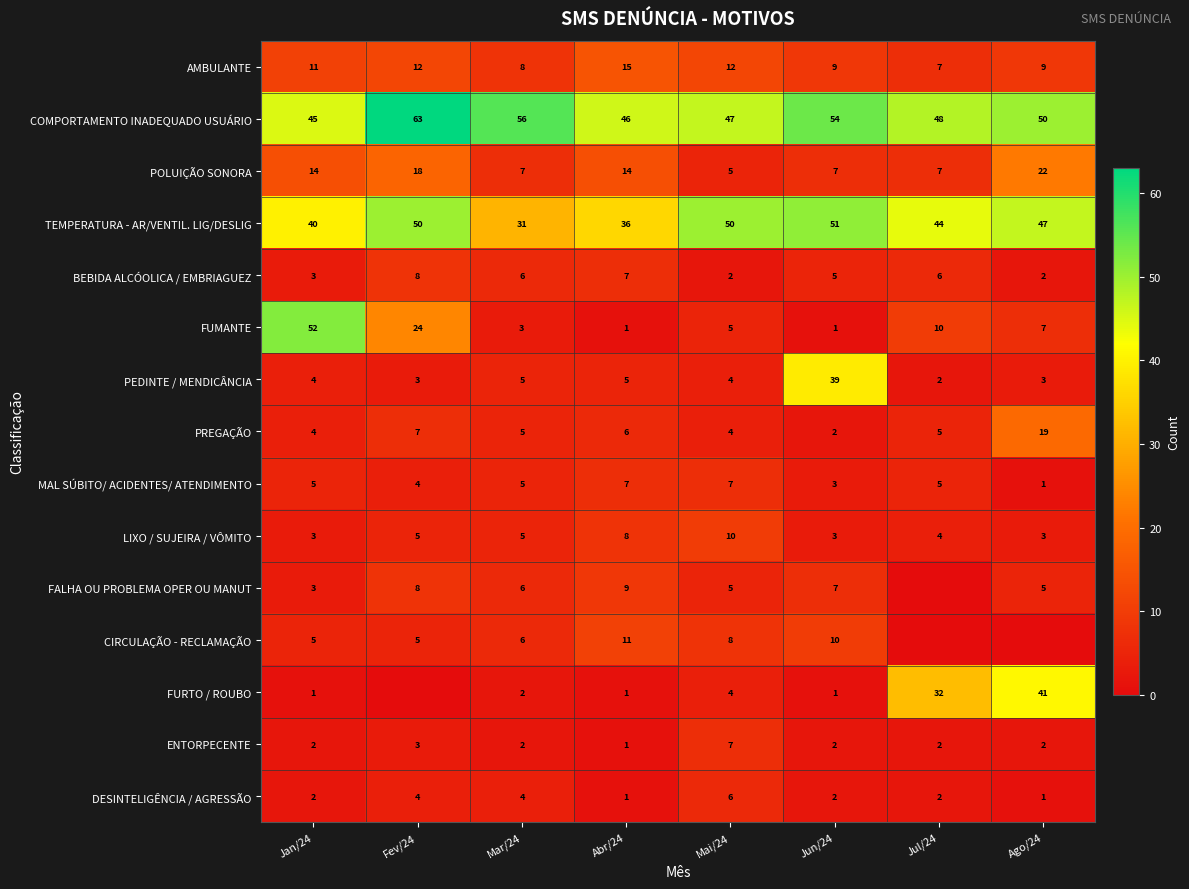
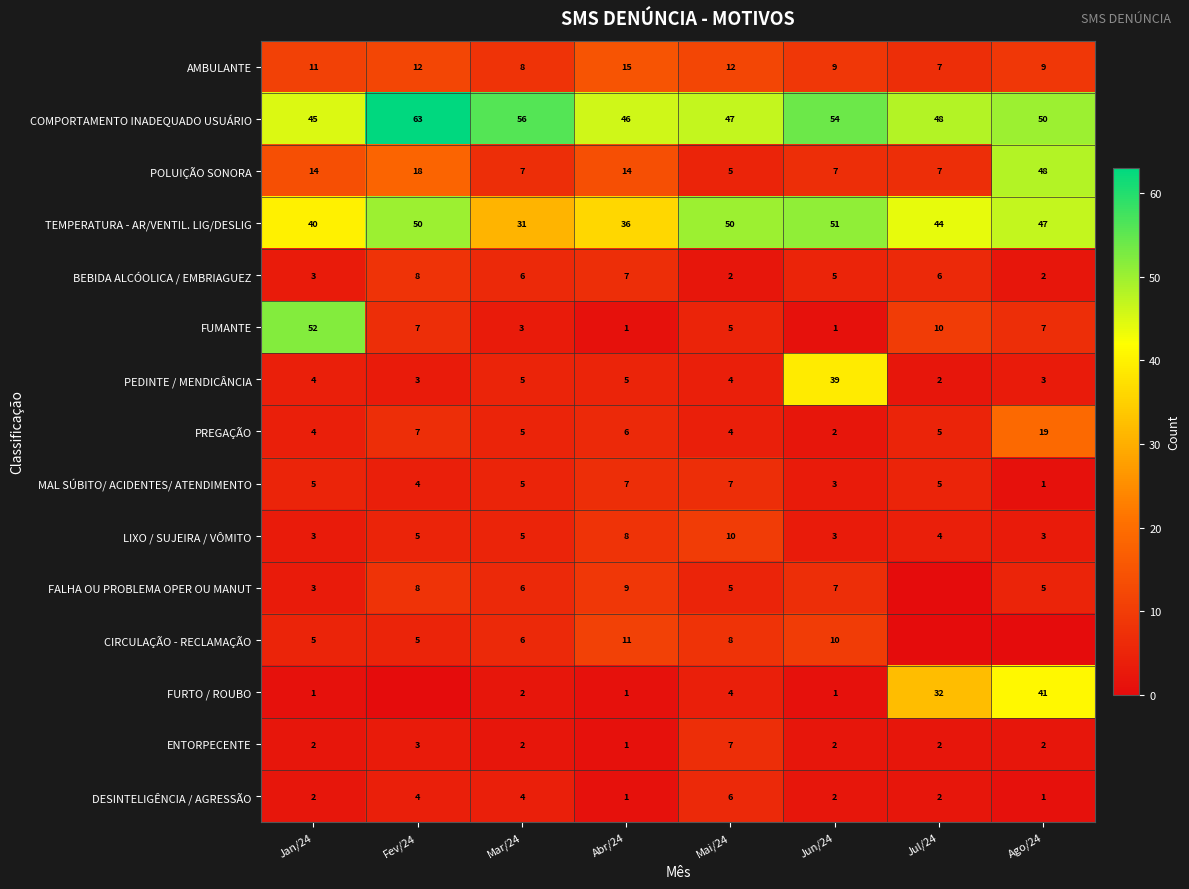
  {
    "AMBULANTE": {
      "Jan/24": 11,
      "Fev/24": 12,
      "Mar/24": 8,
      "Abr/24": 15,
      "Mai/24": 12,
      "Jun/24": 9,
      "Jul/24": 7,
      "Ago/24": 9
    },
    "COMPORTAMENTO INADEQUADO USUÁRIO": {
      "Jan/24": 45,
      "Fev/24": 63,
      "Mar/24": 56,
      "Abr/24": 46,
      "Mai/24": 47,
      "Jun/24": 54,
      "Jul/24": 48,
      "Ago/24": 50
    },
    "POLUIÇÃO SONORA": {
      "Jan/24": 14,
      "Fev/24": 18,
      "Mar/24": 7,
      "Abr/24": 14,
      "Mai/24": 5,
      "Jun/24": 7,
      "Jul/24": 7,
-     "Ago/24": 22
+     "Ago/24": 48
    },
    "TEMPERATURA - AR/VENTIL. LIG/DESLIG": {
      "Jan/24": 40,
      "Fev/24": 50,
      "Mar/24": 31,
      "Abr/24": 36,
      "Mai/24": 50,
      "Jun/24": 51,
      "Jul/24": 44,
      "Ago/24": 47
    },
    "BEBIDA ALCÓOLICA / EMBRIAGUEZ": {
      "Jan/24": 3,
      "Fev/24": 8,
      "Mar/24": 6,
      "Abr/24": 7,
      "Mai/24": 2,
      "Jun/24": 5,
      "Jul/24": 6,
      "Ago/24": 2
    },
    "FUMANTE": {
      "Jan/24": 52,
-     "Fev/24": 24,
+     "Fev/24": 7,
      "Mar/24": 3,
      "Abr/24": 1,
      "Mai/24": 5,
      "Jun/24": 1,
      "Jul/24": 10,
      "Ago/24": 7
    },
    "PEDINTE / MENDICÂNCIA": {
      "Jan/24": 4,
      "Fev/24": 3,
      "Mar/24": 5,
      "Abr/24": 5,
      "Mai/24": 4,
      "Jun/24": 39,
      "Jul/24": 2,
      "Ago/24": 3
    },
    "PREGAÇÃO": {
      "Jan/24": 4,
      "Fev/24": 7,
      "Mar/24": 5,
      "Abr/24": 6,
      "Mai/24": 4,
      "Jun/24": 2,
      "Jul/24": 5,
      "Ago/24": 19
    },
    "MAL SÚBITO/ ACIDENTES/ ATENDIMENTO": {
      "Jan/24": 5,
      "Fev/24": 4,
      "Mar/24": 5,
      "Abr/24": 7,
      "Mai/24": 7,
      "Jun/24": 3,
      "Jul/24": 5,
      "Ago/24": 1
    },
    "LIXO / SUJEIRA / VÔMITO": {
      "Jan/24": 3,
      "Fev/24": 5,
      "Mar/24": 5,
      "Abr/24": 8,
      "Mai/24": 10,
      "Jun/24": 3,
      "Jul/24": 4,
      "Ago/24": 3
    },
    "FALHA OU PROBLEMA OPER OU MANUT": {
      "Jan/24": 3,
      "Fev/24": 8,
      "Mar/24": 6,
      "Abr/24": 9,
      "Mai/24": 5,
      "Jun/24": 7,
      "Ago/24": 5
    },
    "CIRCULAÇÃO - RECLAMAÇÃO": {
      "Jan/24": 5,
      "Fev/24": 5,
      "Mar/24": 6,
      "Abr/24": 11,
      "Mai/24": 8,
      "Jun/24": 10
    },
    "FURTO / ROUBO": {
      "Jan/24": 1,
      "Mar/24": 2,
      "Abr/24": 1,
      "Mai/24": 4,
      "Jun/24": 1,
      "Jul/24": 32,
      "Ago/24": 41
    },
    "ENTORPECENTE": {
      "Jan/24": 2,
      "Fev/24": 3,
      "Mar/24": 2,
      "Abr/24": 1,
      "Mai/24": 7,
      "Jun/24": 2,
      "Jul/24": 2,
      "Ago/24": 2
    },
    "DESINTELIGÊNCIA / AGRESSÃO": {
      "Jan/24": 2,
      "Fev/24": 4,
      "Mar/24": 4,
      "Abr/24": 1,
      "Mai/24": 6,
      "Jun/24": 2,
      "Jul/24": 2,
      "Ago/24": 1
    }
  }
